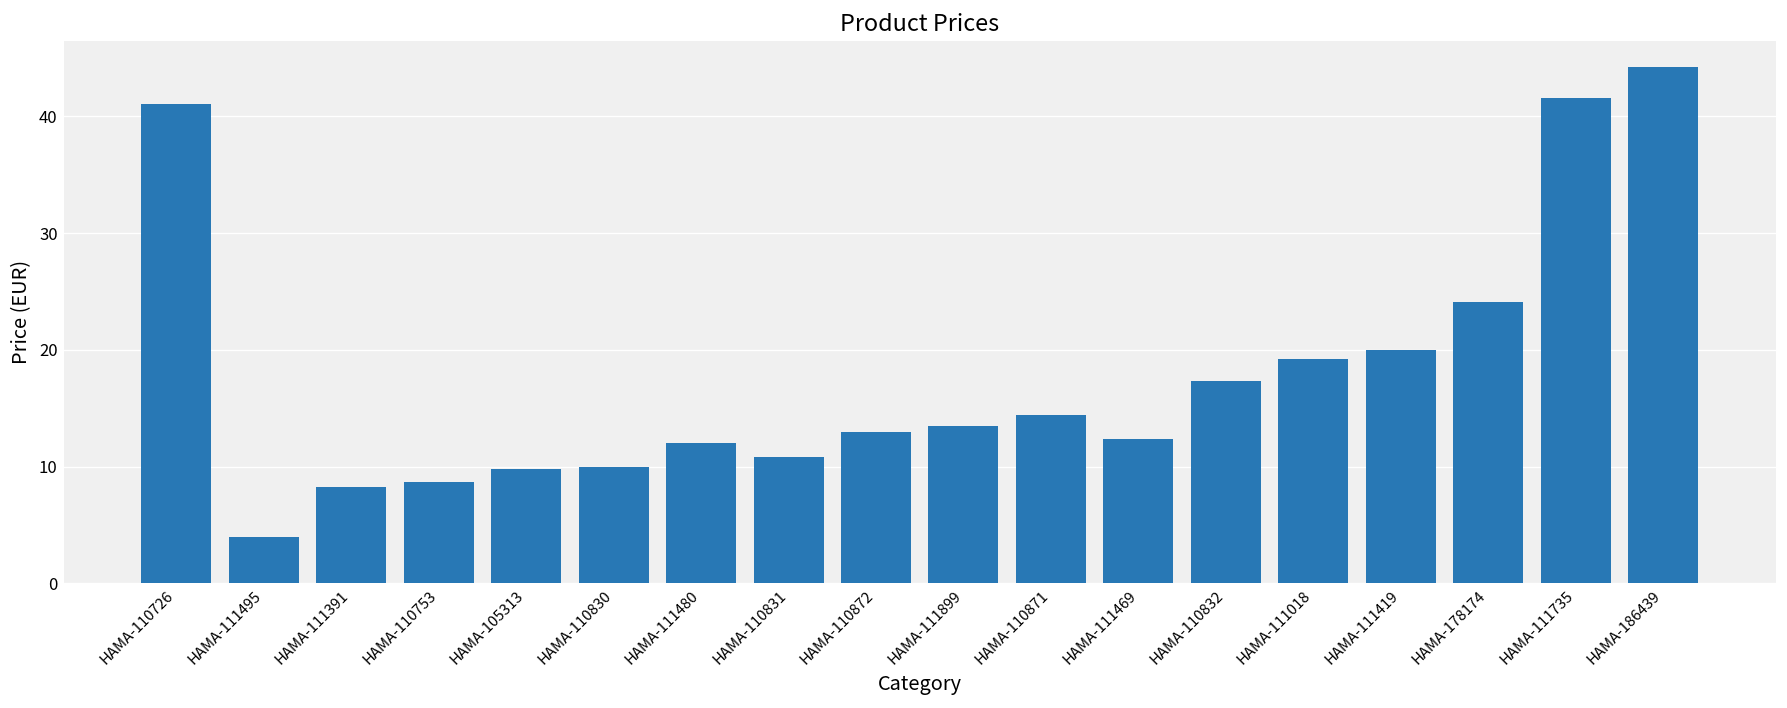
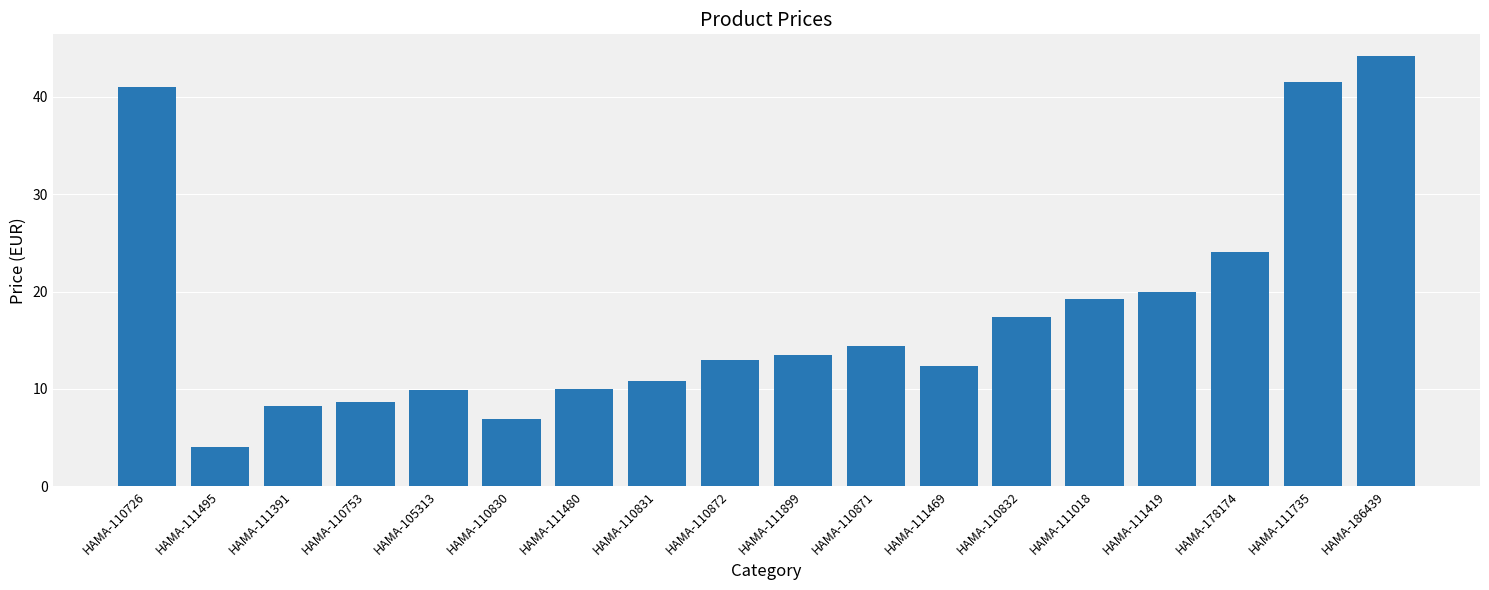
  {
    "HAMA-110726": 41,
    "HAMA-111495": 4,
    "HAMA-111391": 8,
    "HAMA-110753": 9,
    "HAMA-105313": 10,
-   "HAMA-110830": 10,
-   "HAMA-111480": 12,
+   "HAMA-110830": 7,
+   "HAMA-111480": 10,
    "HAMA-110831": 11,
    "HAMA-110872": 13,
    "HAMA-111899": 13,
    "HAMA-110871": 14,
    "HAMA-111469": 12,
    "HAMA-110832": 17,
    "HAMA-111018": 19,
    "HAMA-111419": 20,
    "HAMA-178174": 24,
    "HAMA-111735": 42,
    "HAMA-186439": 44
  }
